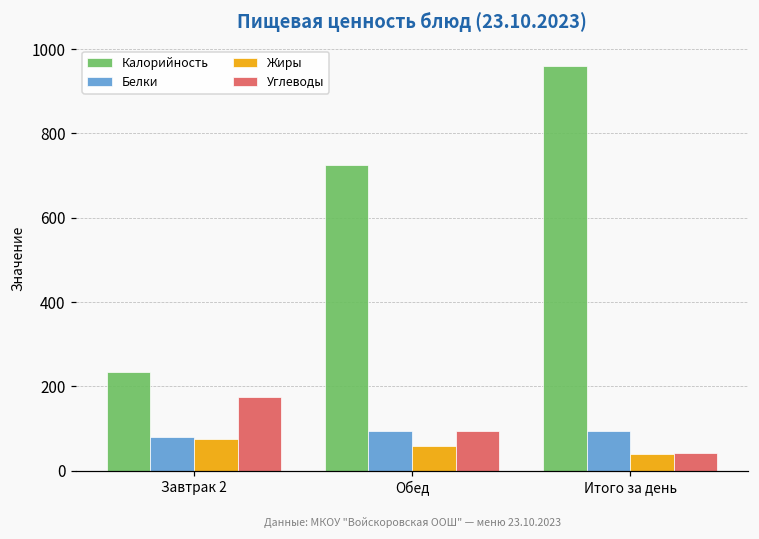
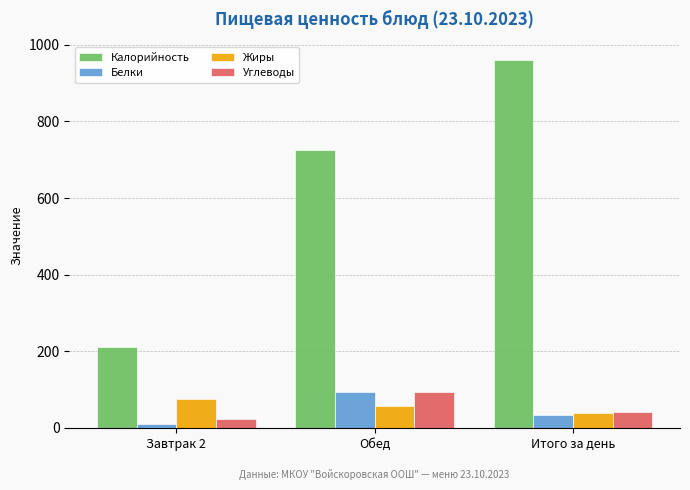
  {
    "Калорийность": {
-     "Завтрак 2": 230,
+     "Завтрак 2": 210,
      "Обед": 730,
      "Итого за день": 960
    },
    "Белки": {
-     "Завтрак 2": 80,
+     "Завтрак 2": 10,
      "Обед": 90,
-     "Итого за день": 90
+     "Итого за день": 30
    },
    "Жиры": {
      "Завтрак 2": 80,
      "Обед": 60,
      "Итого за день": 40
    },
    "Углеводы": {
-     "Завтрак 2": 170,
+     "Завтрак 2": 20,
      "Обед": 90,
      "Итого за день": 40
    }
  }
